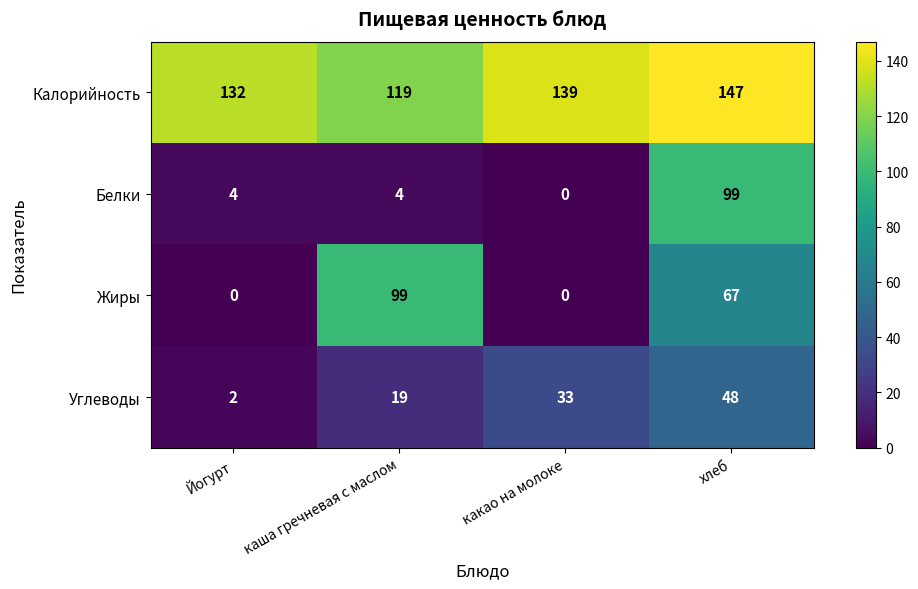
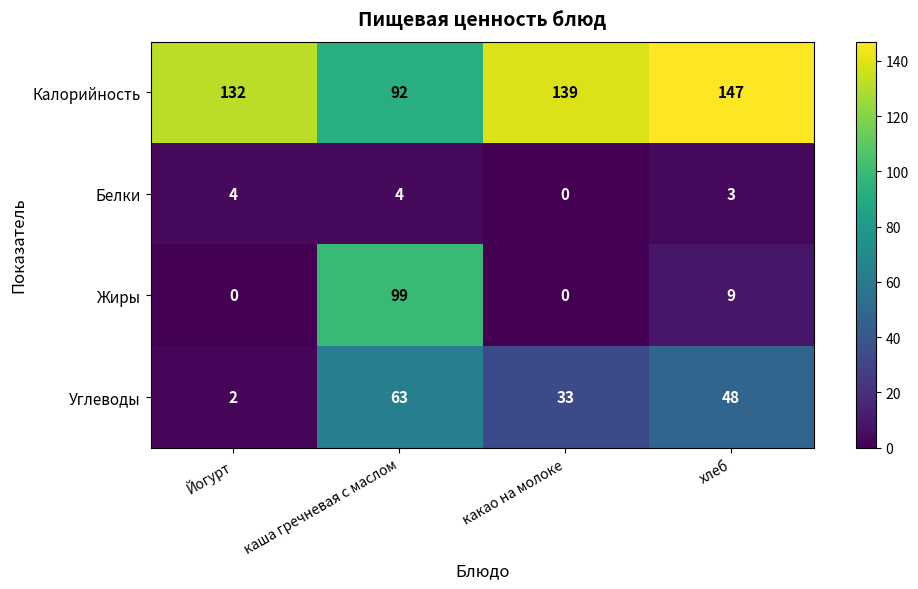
  {
    "Калорийность": {
      "Йогурт": 132,
-     "каша гречневая с маслом": 119,
+     "каша гречневая с маслом": 92,
      "какао на молоке": 139,
      "хлеб": 147
    },
    "Белки": {
      "Йогурт": 4,
      "каша гречневая с маслом": 4,
      "какао на молоке": 0,
-     "хлеб": 99
+     "хлеб": 3
    },
    "Жиры": {
      "Йогурт": 0,
      "каша гречневая с маслом": 99,
      "какао на молоке": 0,
-     "хлеб": 67
+     "хлеб": 9
    },
    "Углеводы": {
      "Йогурт": 2,
-     "каша гречневая с маслом": 19,
+     "каша гречневая с маслом": 63,
      "какао на молоке": 33,
      "хлеб": 48
    }
  }
